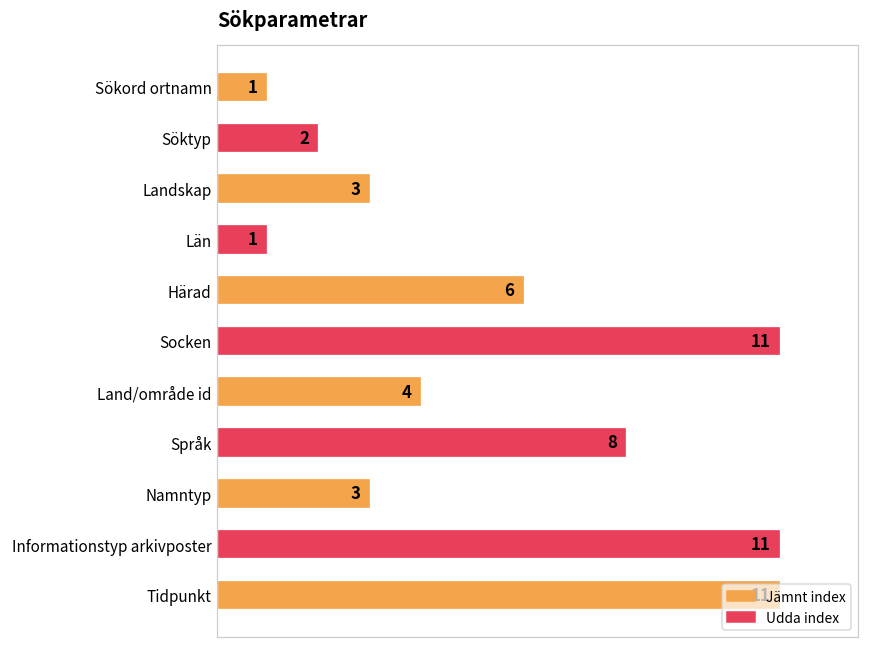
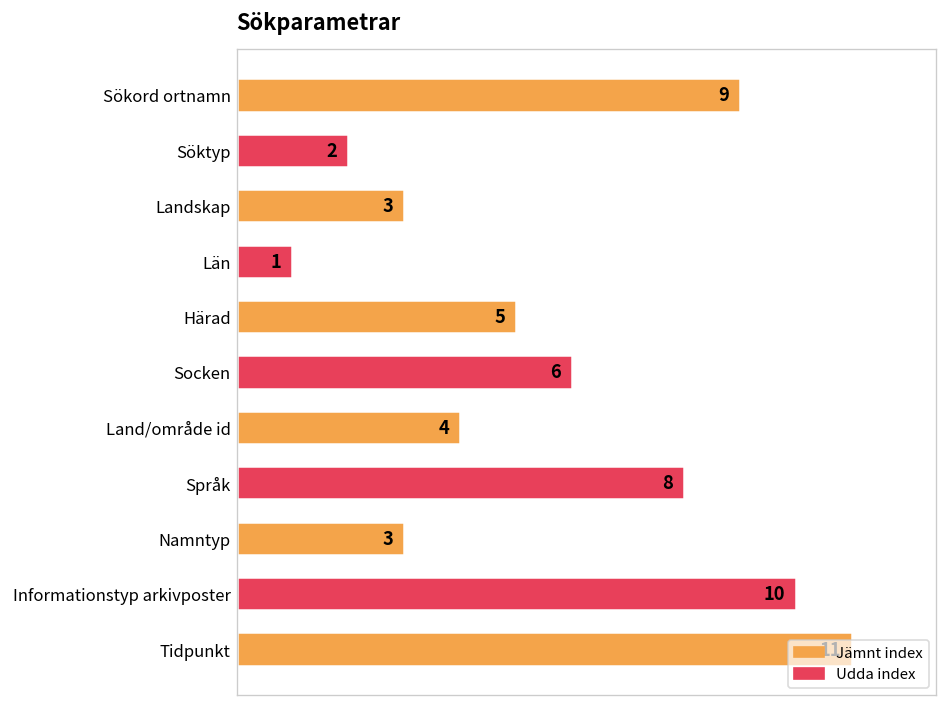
  {
-   "Sökord ortnamn": 1,
+   "Sökord ortnamn": 9,
    "Söktyp": 2,
    "Landskap": 3,
    "Län": 1,
-   "Härad": 6,
-   "Socken": 11,
+   "Härad": 5,
+   "Socken": 6,
    "Land/område id": 4,
    "Språk": 8,
    "Namntyp": 3,
-   "Informationstyp arkivposter": 11
+   "Informationstyp arkivposter": 10
  }
